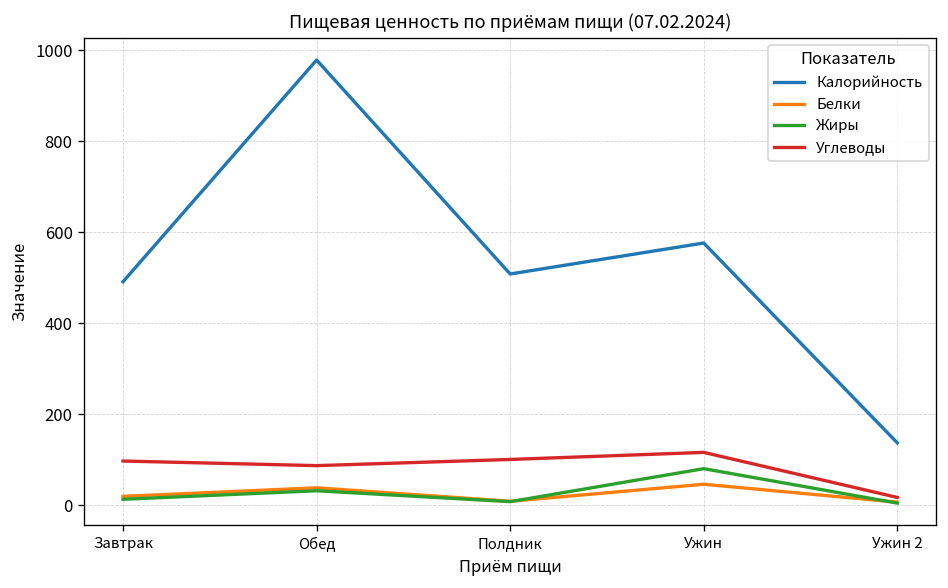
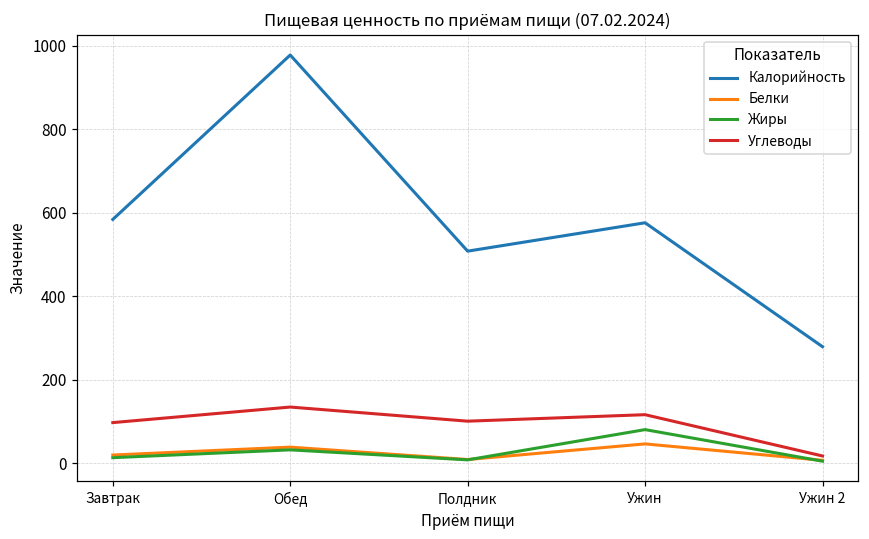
  {
    "Калорийность": {
-     "Завтрак": 490,
+     "Завтрак": 580,
      "Обед": 980,
      "Полдник": 510,
      "Ужин": 580,
-     "Ужин 2": 140
+     "Ужин 2": 280
    },
    "Белки": {
      "Ужин": 50
    },
    "Жиры": {
      "Ужин": 80
    },
    "Углеводы": {
      "Завтрак": 100,
-     "Обед": 90,
+     "Обед": 130,
      "Полдник": 100,
      "Ужин": 120,
      "Ужин 2": 20
    }
  }
